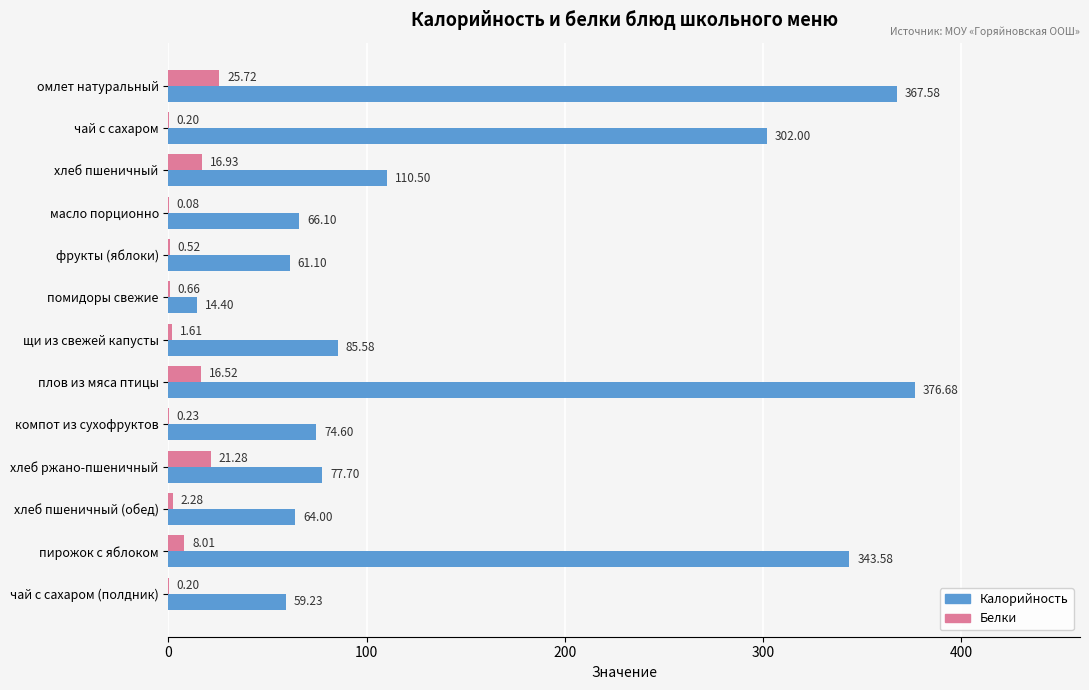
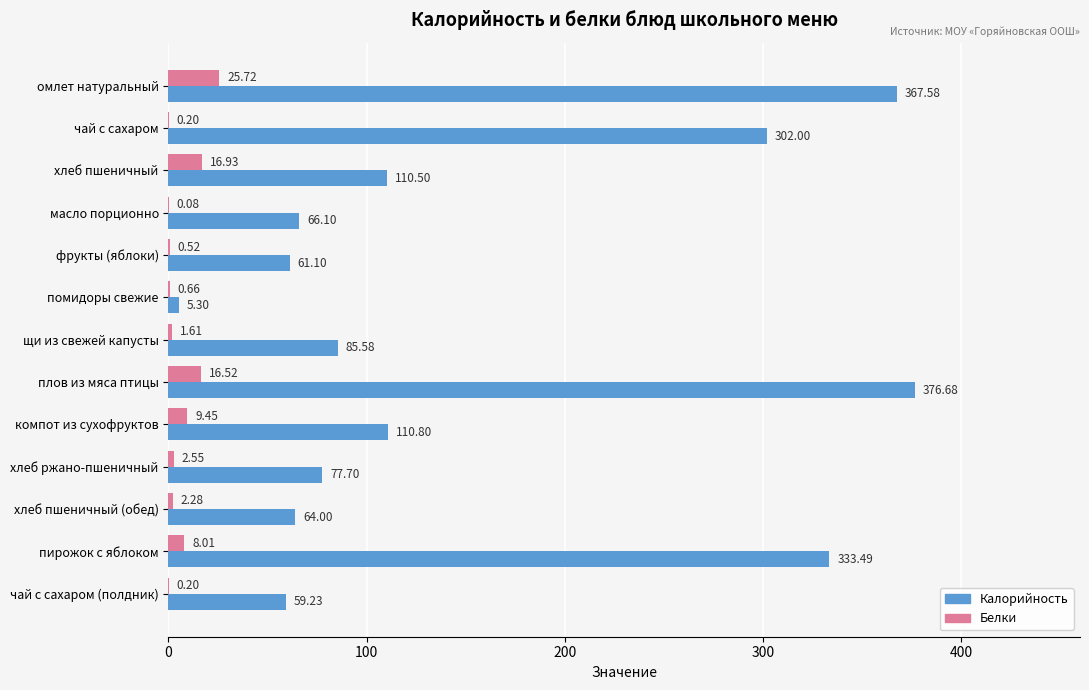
  {
    "Калорийность": {
      "омлет натуральный": 367.58,
      "чай с сахаром": 302.00,
      "хлеб пшеничный": 110.50,
      "масло порционно": 66.10,
      "фрукты (яблоки)": 61.10,
-     "помидоры свежие": 14.40,
+     "помидоры свежие": 5.30,
      "щи из свежей капусты": 85.58,
      "плов из мяса птицы": 376.68,
-     "компот из сухофруктов": 74.60,
+     "компот из сухофруктов": 110.80,
      "хлеб ржано-пшеничный": 77.70,
      "хлеб пшеничный (обед)": 64.00,
-     "пирожок с яблоком": 343.58,
+     "пирожок с яблоком": 333.49,
      "чай с сахаром (полдник)": 59.23
    },
    "Белки": {
      "омлет натуральный": 25.72,
      "чай с сахаром": 0.20,
      "хлеб пшеничный": 16.93,
      "масло порционно": 0.08,
      "фрукты (яблоки)": 0.52,
      "помидоры свежие": 0.66,
      "щи из свежей капусты": 1.61,
      "плов из мяса птицы": 16.52,
-     "компот из сухофруктов": 0.23,
-     "хлеб ржано-пшеничный": 21.28,
+     "компот из сухофруктов": 9.45,
+     "хлеб ржано-пшеничный": 2.55,
      "хлеб пшеничный (обед)": 2.28,
      "пирожок с яблоком": 8.01,
      "чай с сахаром (полдник)": 0.20
    }
  }
